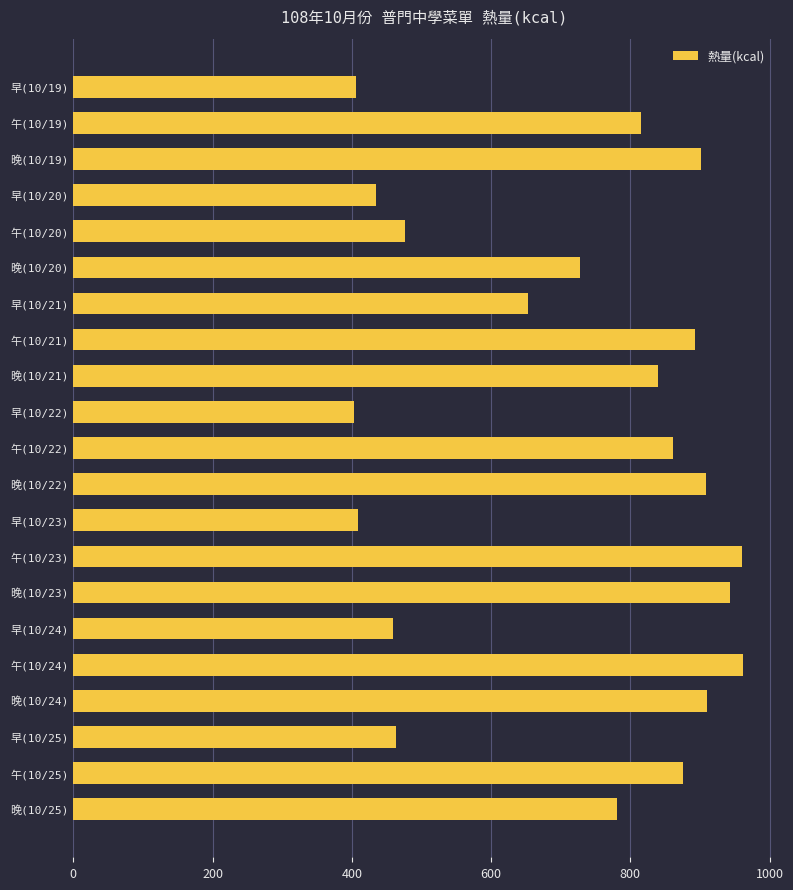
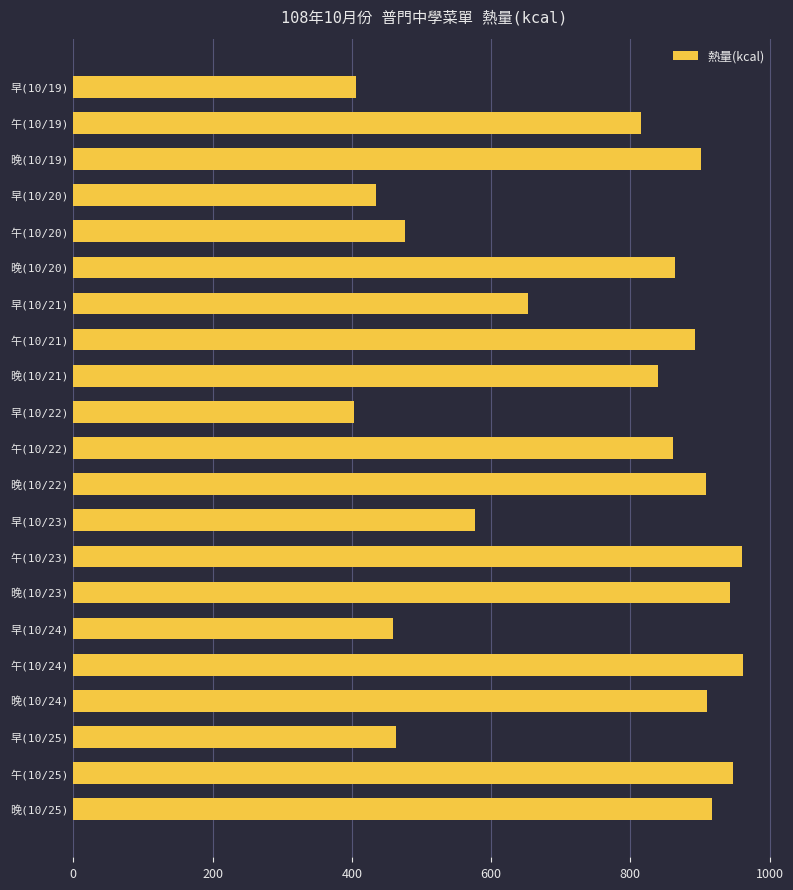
  {
    "早(10/19)": 410,
    "午(10/19)": 820,
    "晚(10/19)": 900,
    "早(10/20)": 430,
    "午(10/20)": 480,
-   "晚(10/20)": 730,
+   "晚(10/20)": 860,
    "早(10/21)": 650,
    "午(10/21)": 890,
    "晚(10/21)": 840,
    "早(10/22)": 400,
    "午(10/22)": 860,
    "晚(10/22)": 910,
-   "早(10/23)": 410,
+   "早(10/23)": 580,
    "午(10/23)": 960,
    "晚(10/23)": 940,
    "早(10/24)": 460,
    "午(10/24)": 960,
    "晚(10/24)": 910,
    "早(10/25)": 460,
-   "午(10/25)": 880,
-   "晚(10/25)": 780
+   "午(10/25)": 950,
+   "晚(10/25)": 920
  }
